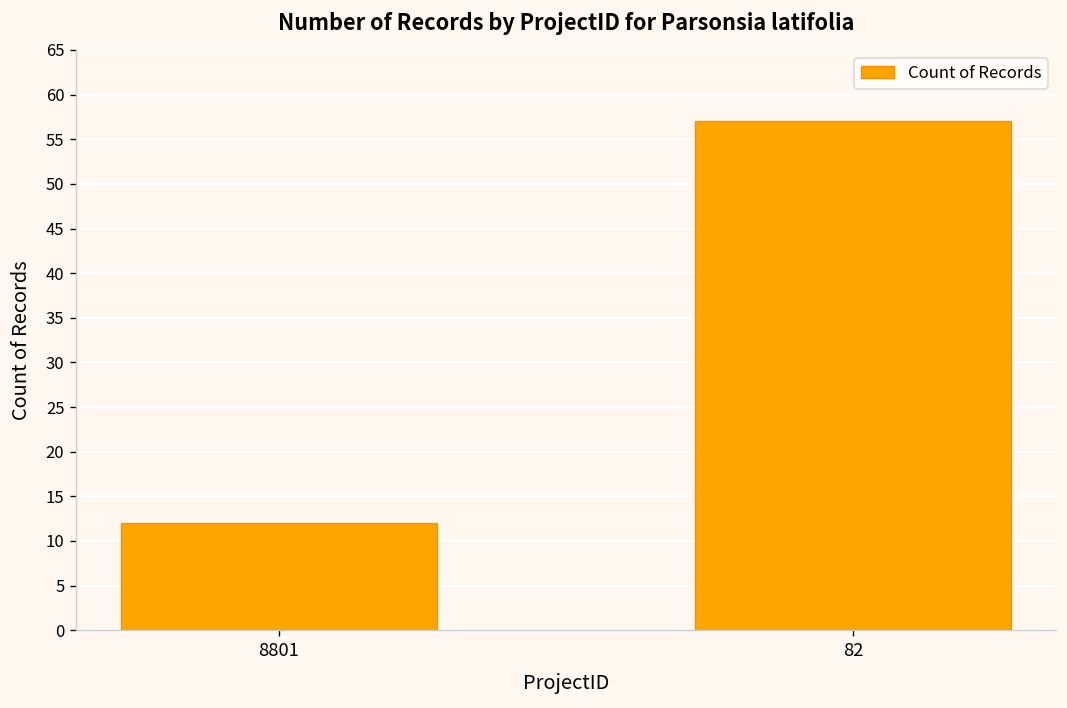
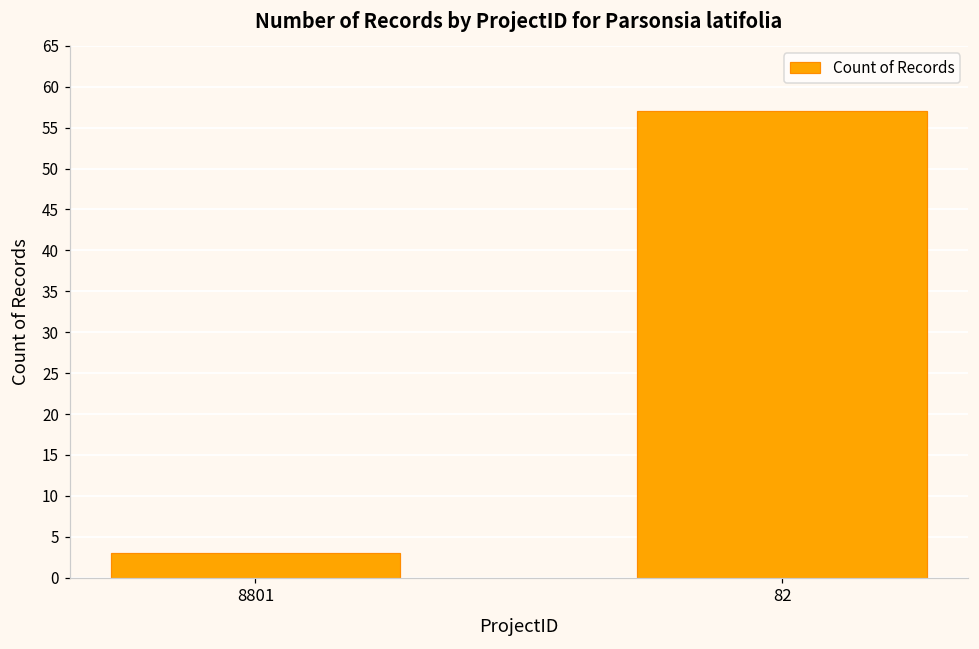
  {
-   "8801": 12,
+   "8801": 3,
    "82": 57
  }
